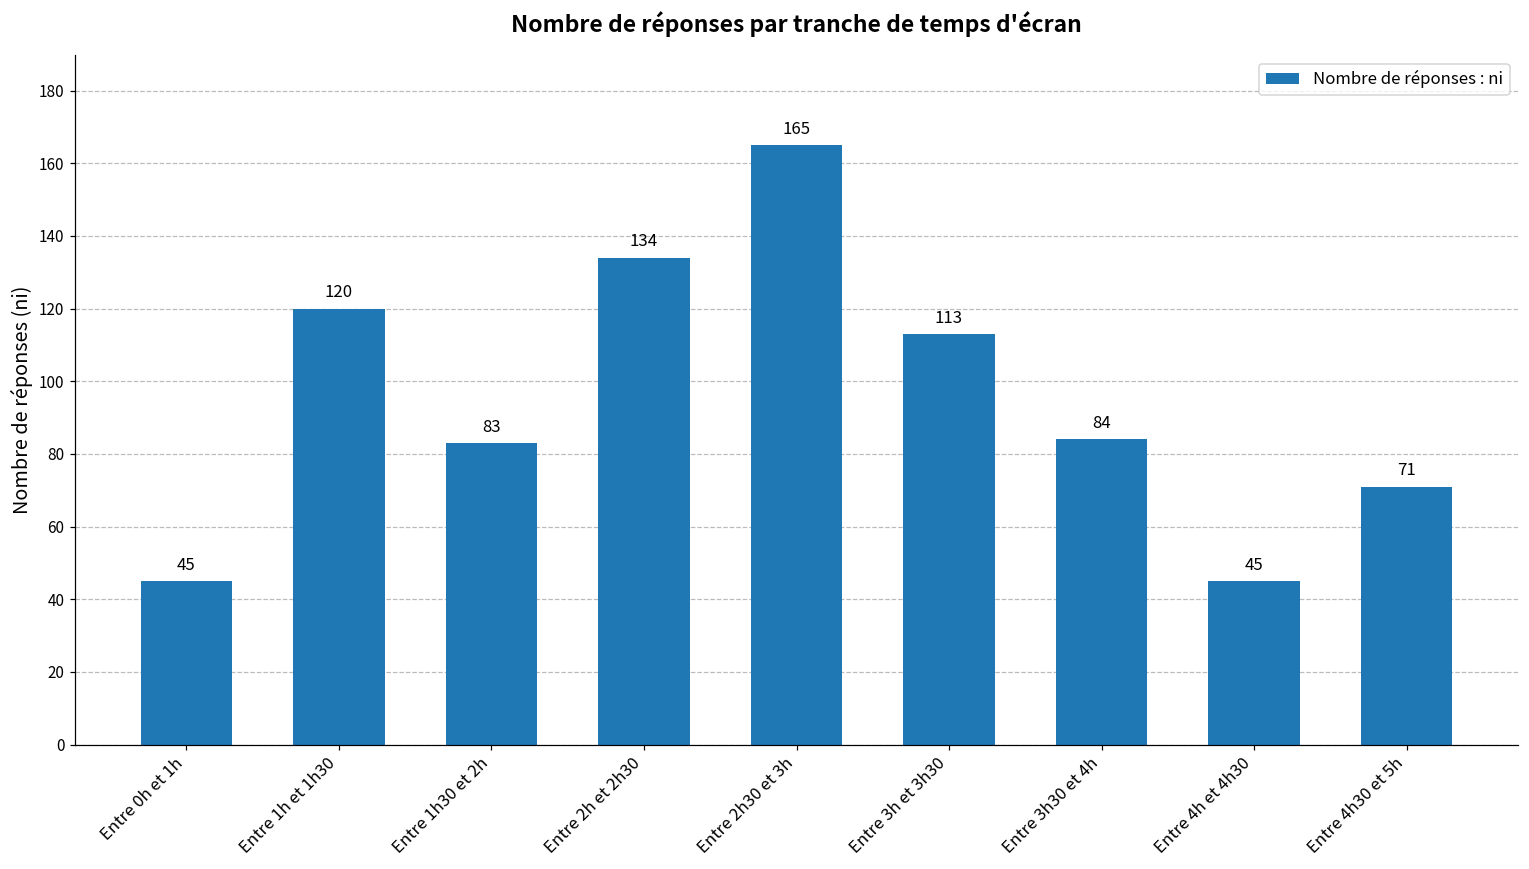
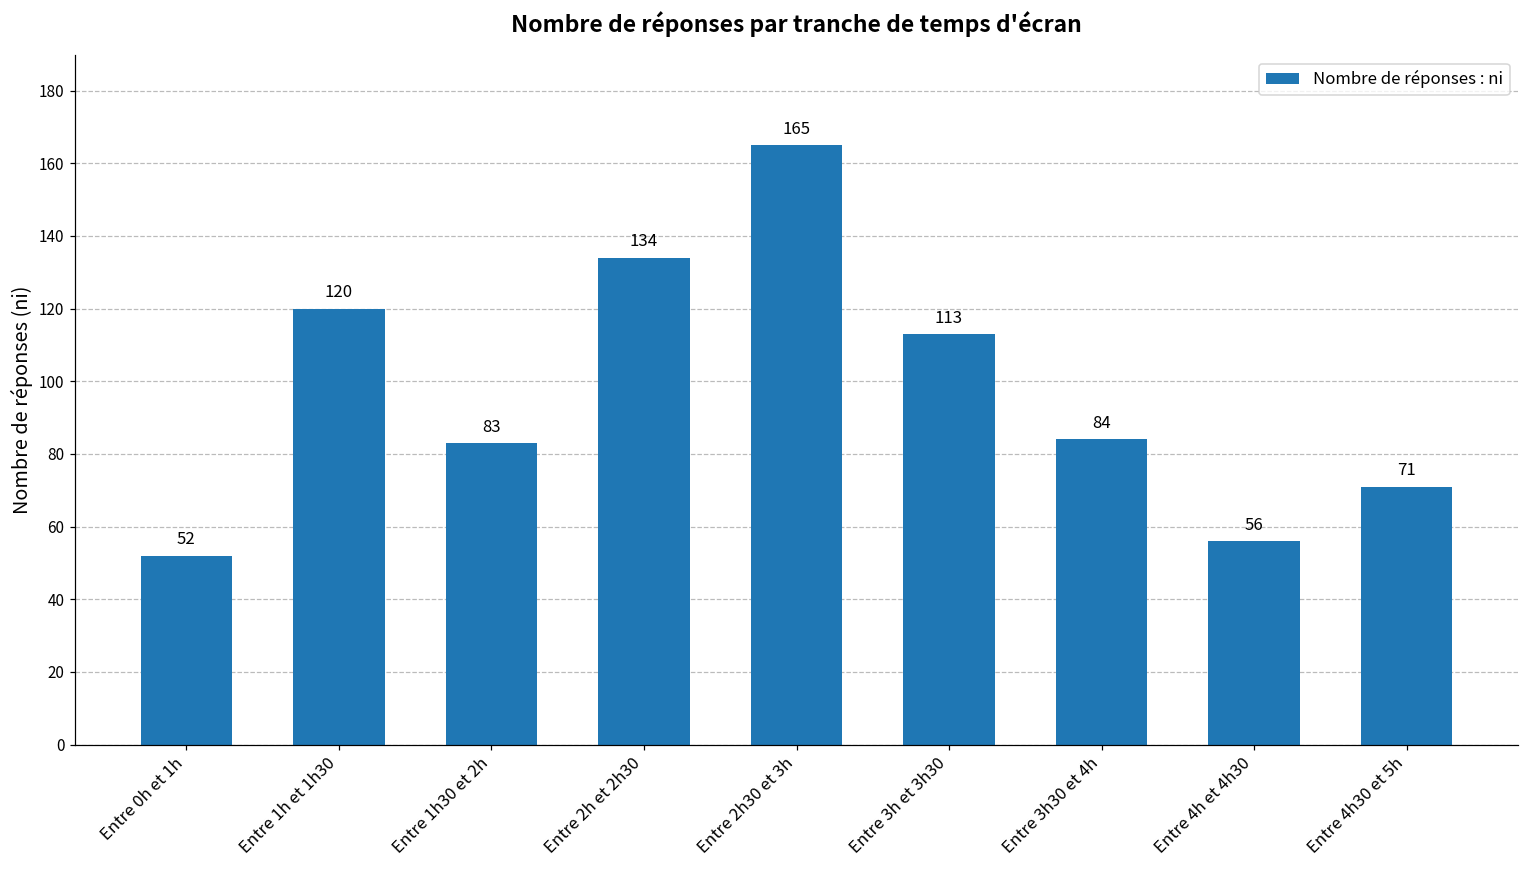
  {
-   "Entre 0h et 1h": 45,
+   "Entre 0h et 1h": 52,
    "Entre 1h et 1h30": 120,
    "Entre 1h30 et 2h": 83,
    "Entre 2h et 2h30": 134,
    "Entre 2h30 et 3h": 165,
    "Entre 3h et 3h30": 113,
    "Entre 3h30 et 4h": 84,
-   "Entre 4h et 4h30": 45,
+   "Entre 4h et 4h30": 56,
    "Entre 4h30 et 5h": 71
  }
